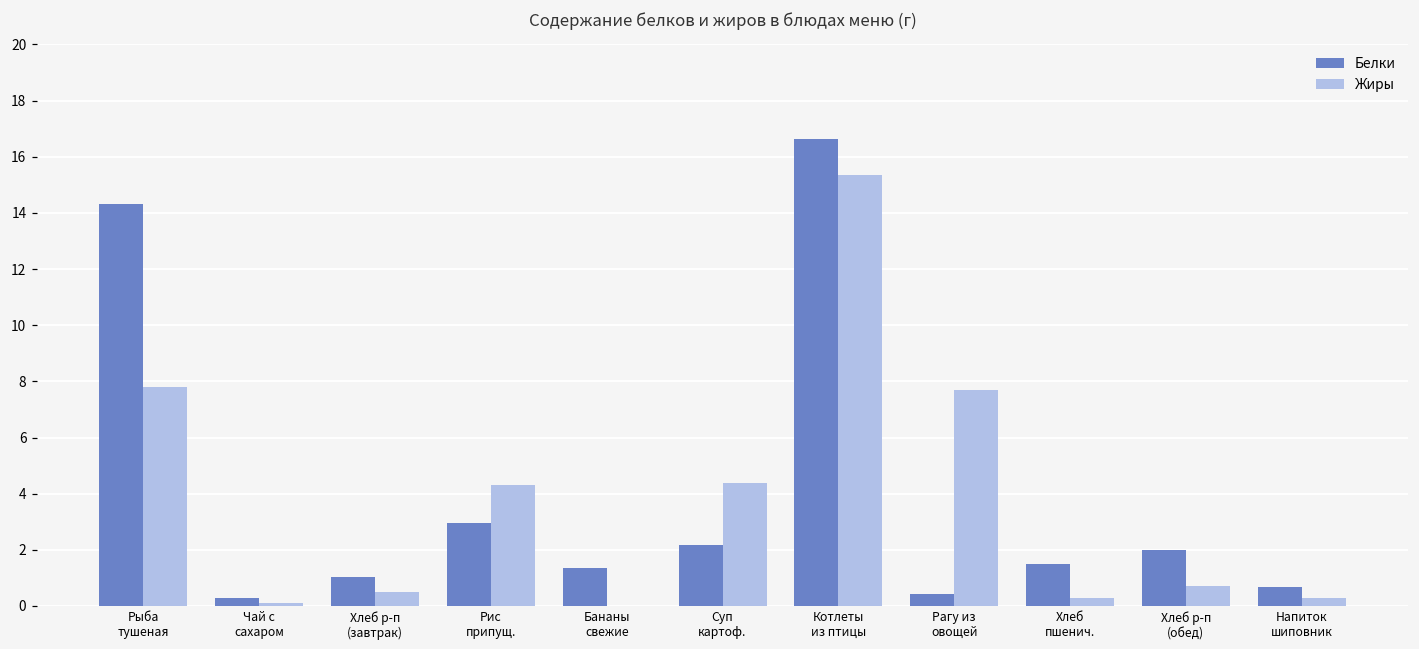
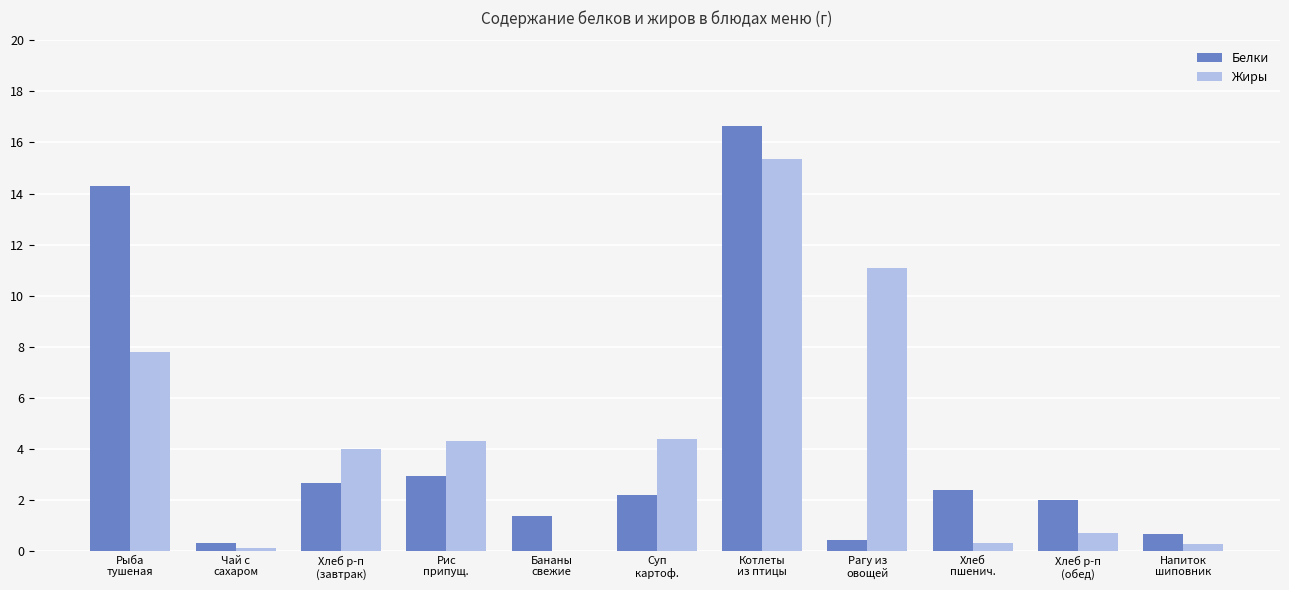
  {
    "Белки": {
      "Рыба тушеная": 14.3,
      "Чай с сахаром": 0.3,
-     "Хлеб р-п (завтрак)": 1.0,
+     "Хлеб р-п (завтрак)": 2.6,
      "Рис припущ.": 2.9,
      "Бананы свежие": 1.4,
      "Суп картоф.": 2.2,
      "Котлеты из птицы": 16.6,
      "Рагу из овощей": 0.4,
-     "Хлеб пшенич.": 1.5,
+     "Хлеб пшенич.": 2.4,
      "Хлеб р-п (обед)": 2.0,
      "Напиток шиповник": 0.7
    },
    "Жиры": {
      "Рыба тушеная": 7.8,
      "Чай с сахаром": 0.1,
-     "Хлеб р-п (завтрак)": 0.5,
+     "Хлеб р-п (завтрак)": 4.0,
      "Рис припущ.": 4.3,
      "Бананы свежие": 0.0,
      "Суп картоф.": 4.4,
      "Котлеты из птицы": 15.3,
-     "Рагу из овощей": 7.7,
+     "Рагу из овощей": 11.1,
      "Хлеб пшенич.": 0.3,
      "Хлеб р-п (обед)": 0.7,
      "Напиток шиповник": 0.3
    }
  }
